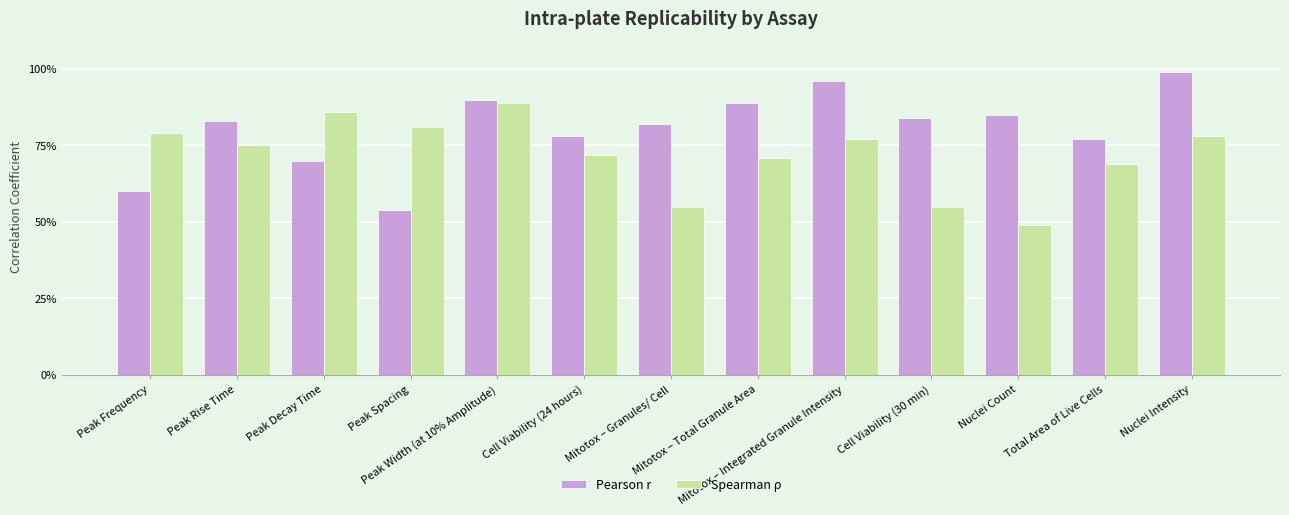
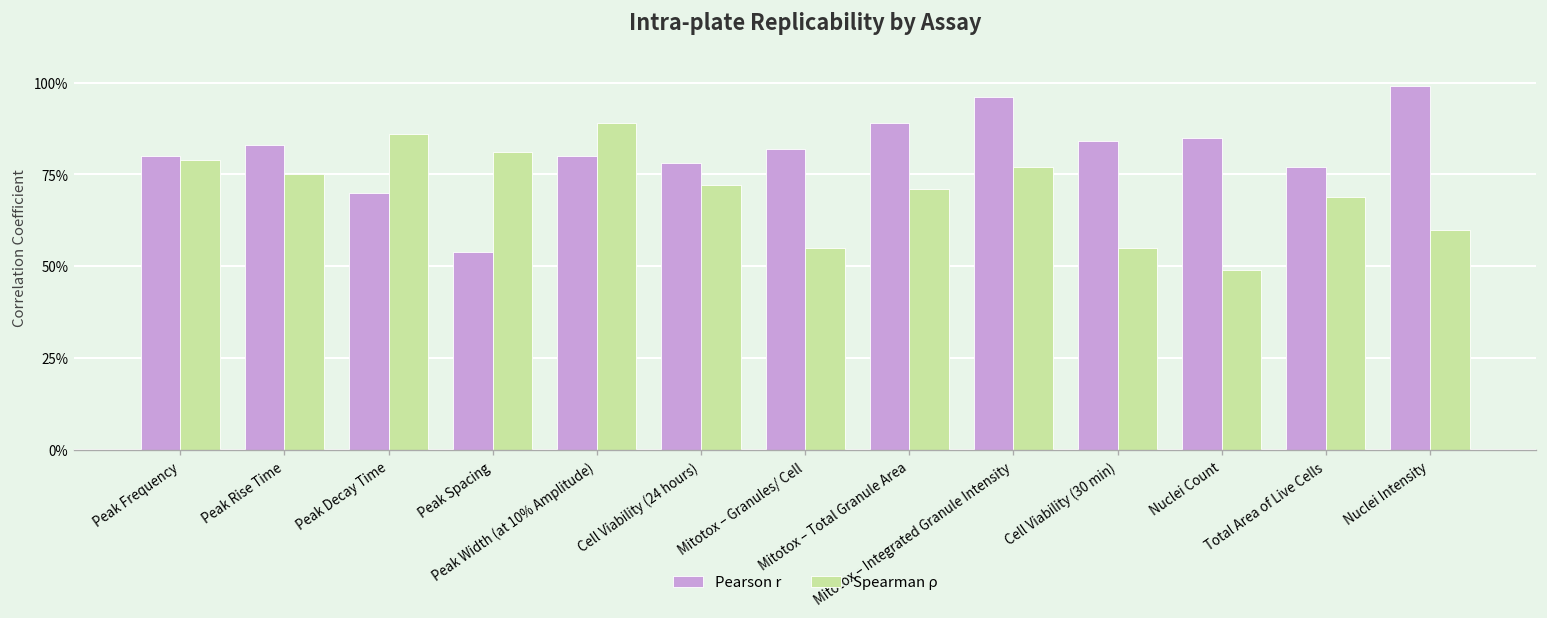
  {
    "Pearson r": {
-     "Peak Frequency": "60%",
+     "Peak Frequency": "80%",
      "Peak Rise Time": "83%",
      "Peak Decay Time": "70%",
      "Peak Spacing": "54%",
-     "Peak Width (at 10% Amplitude)": "90%",
+     "Peak Width (at 10% Amplitude)": "80%",
      "Cell Viability (24 hours)": "78%",
      "Mitotox – Granules/ Cell": "82%",
      "Mitotox – Total Granule Area": "89%",
      "Mitotox – Integrated Granule Intensity": "96%",
      "Cell Viability (30 min)": "84%",
      "Nuclei Count": "85%",
      "Total Area of Live Cells": "77%",
      "Nuclei Intensity": "99%"
    },
    "Spearman ρ": {
      "Peak Frequency": "79%",
      "Peak Rise Time": "75%",
      "Peak Decay Time": "86%",
      "Peak Spacing": "81%",
      "Peak Width (at 10% Amplitude)": "89%",
      "Cell Viability (24 hours)": "72%",
      "Mitotox – Granules/ Cell": "55%",
      "Mitotox – Total Granule Area": "71%",
      "Mitotox – Integrated Granule Intensity": "77%",
      "Cell Viability (30 min)": "55%",
      "Nuclei Count": "49%",
      "Total Area of Live Cells": "69%",
-     "Nuclei Intensity": "78%"
+     "Nuclei Intensity": "60%"
    }
  }
